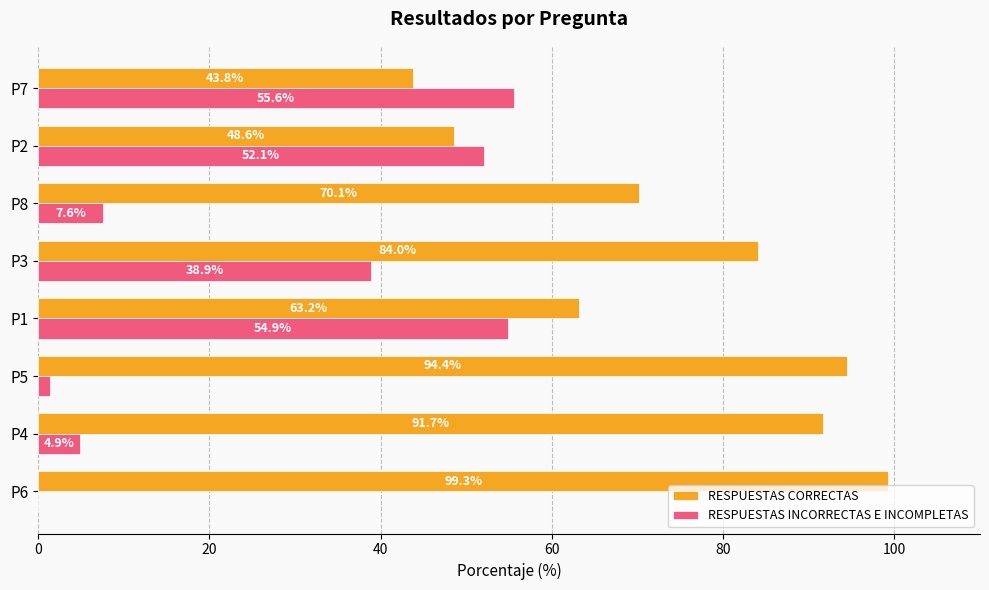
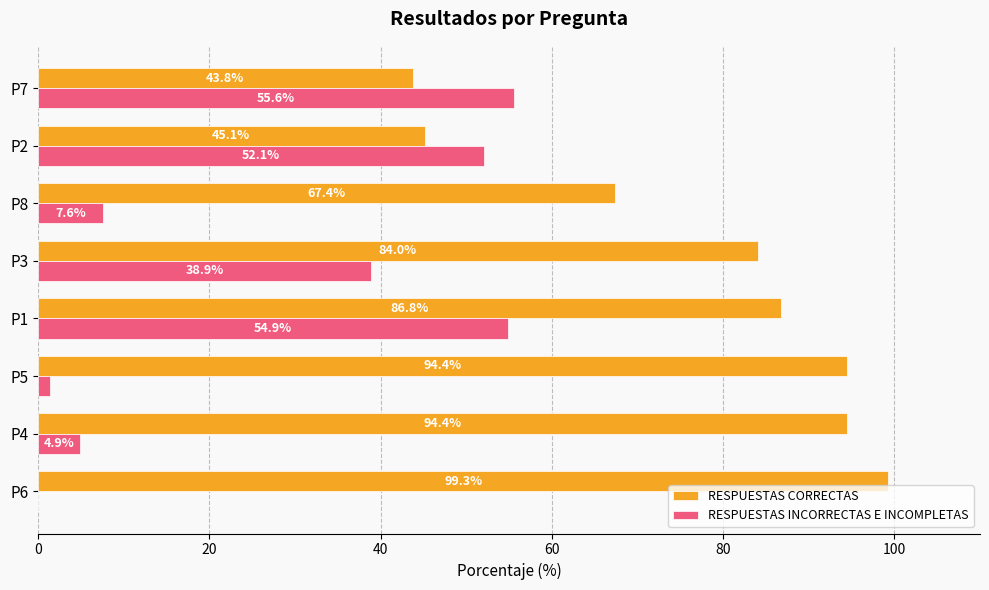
  {
    "RESPUESTAS CORRECTAS": {
      "P7": "43.8%",
-     "P2": "48.6%",
-     "P8": "70.1%",
+     "P2": "45.1%",
+     "P8": "67.4%",
      "P3": "84.0%",
-     "P1": "63.2%",
+     "P1": "86.8%",
      "P5": "94.4%",
-     "P4": "91.7%",
+     "P4": "94.4%",
      "P6": "99.3%"
    },
    "RESPUESTAS INCORRECTAS E INCOMPLETAS": {
      "P7": "55.6%",
      "P2": "52.1%",
      "P8": "7.6%",
      "P3": "38.9%",
      "P1": "54.9%",
      "P4": "4.9%"
    }
  }
